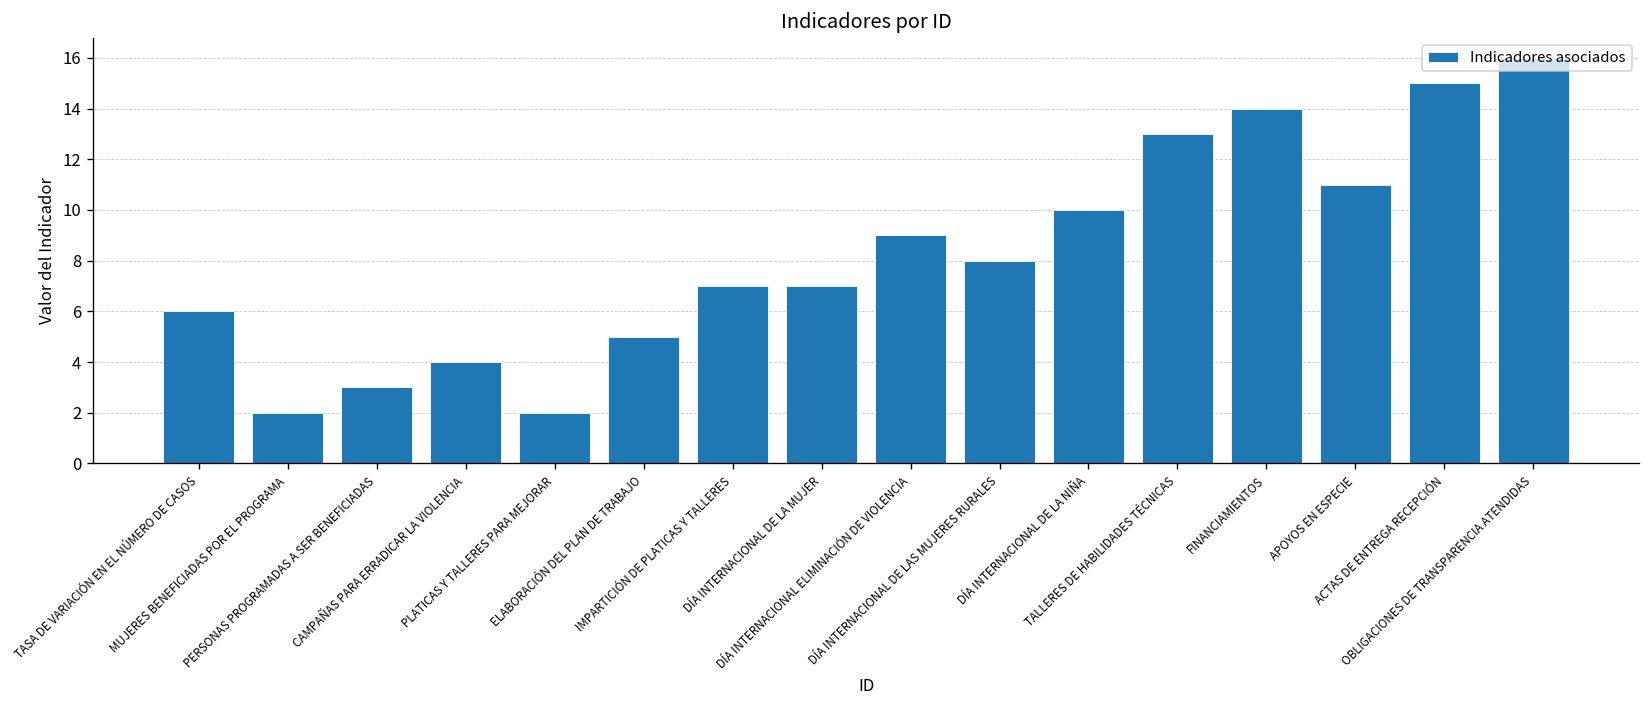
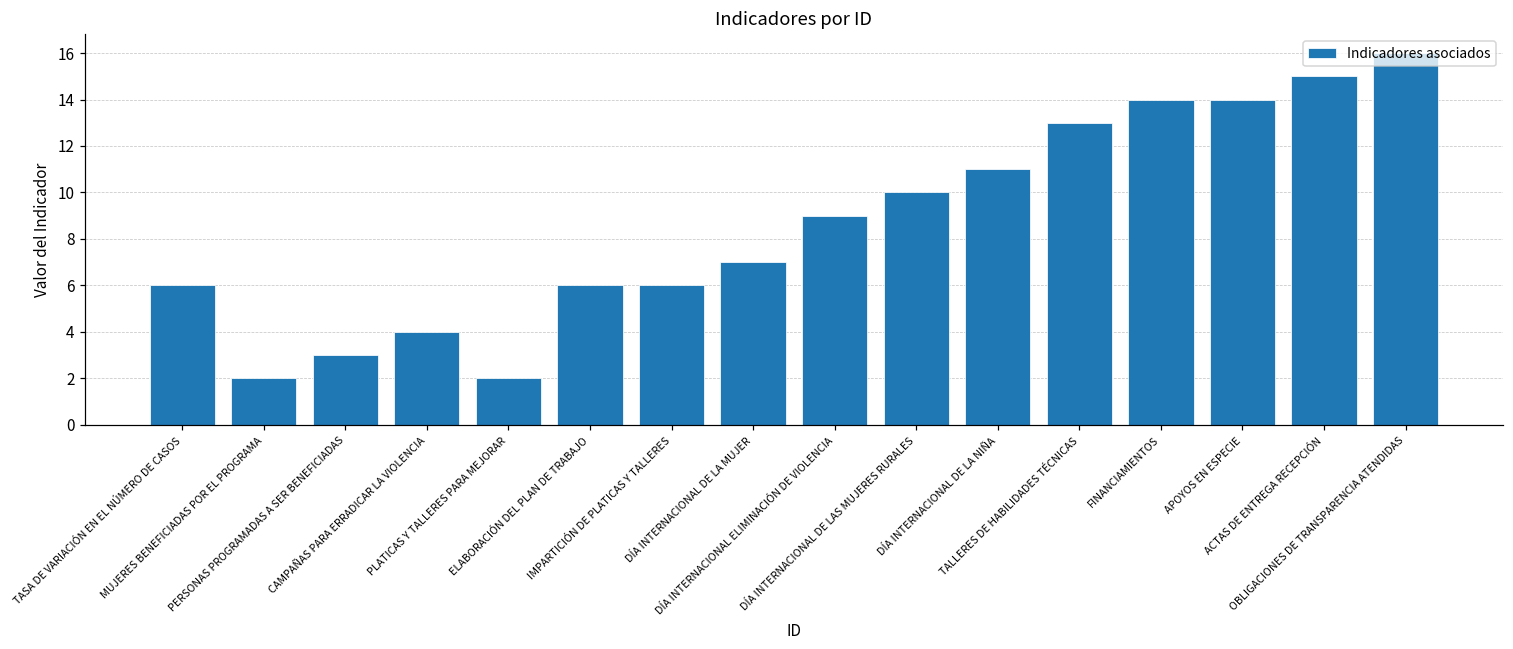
  {
    "TASA DE VARIACIÓN EN EL NÚMERO DE CASOS": 6,
    "MUJERES BENEFICIADAS POR EL PROGRAMA": 2,
    "PERSONAS PROGRAMADAS A SER BENEFICIADAS": 3,
    "CAMPAÑAS PARA ERRADICAR LA VIOLENCIA": 4,
    "PLATICAS Y TALLERES PARA MEJORAR": 2,
-   "ELABORACIÓN DEL PLAN DE TRABAJO": 5,
-   "IMPARTICIÓN DE PLATICAS Y TALLERES": 7,
+   "ELABORACIÓN DEL PLAN DE TRABAJO": 6,
+   "IMPARTICIÓN DE PLATICAS Y TALLERES": 6,
    "DÍA INTERNACIONAL DE LA MUJER": 7,
    "DÍA INTERNACIONAL ELIMINACIÓN DE VIOLENCIA": 9,
-   "DÍA INTERNACIONAL DE LAS MUJERES RURALES": 8,
-   "DÍA INTERNACIONAL DE LA NIÑA": 10,
+   "DÍA INTERNACIONAL DE LAS MUJERES RURALES": 10,
+   "DÍA INTERNACIONAL DE LA NIÑA": 11,
    "TALLERES DE HABILIDADES TÉCNICAS": 13,
    "FINANCIAMIENTOS": 14,
-   "APOYOS EN ESPECIE": 11,
+   "APOYOS EN ESPECIE": 14,
    "ACTAS DE ENTREGA RECEPCIÓN": 15
  }
